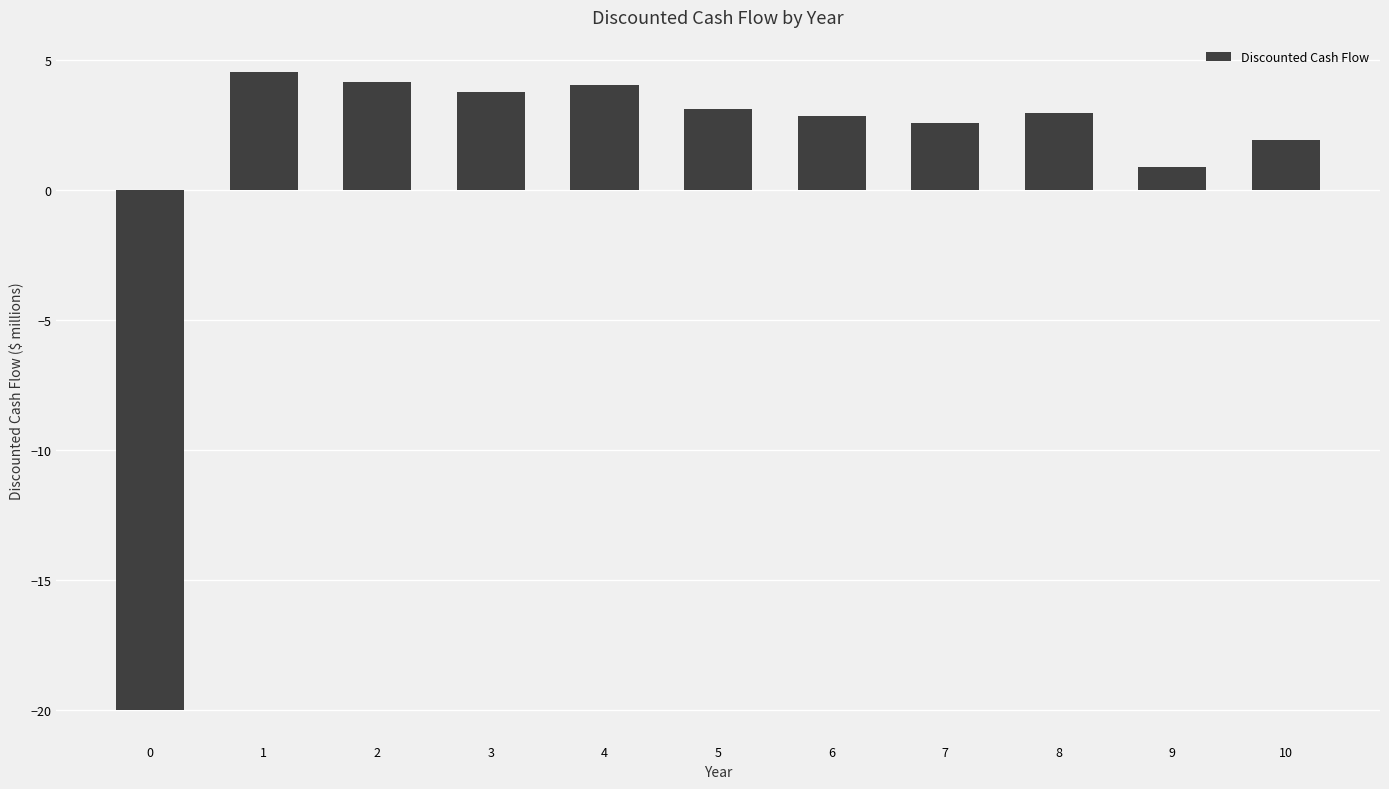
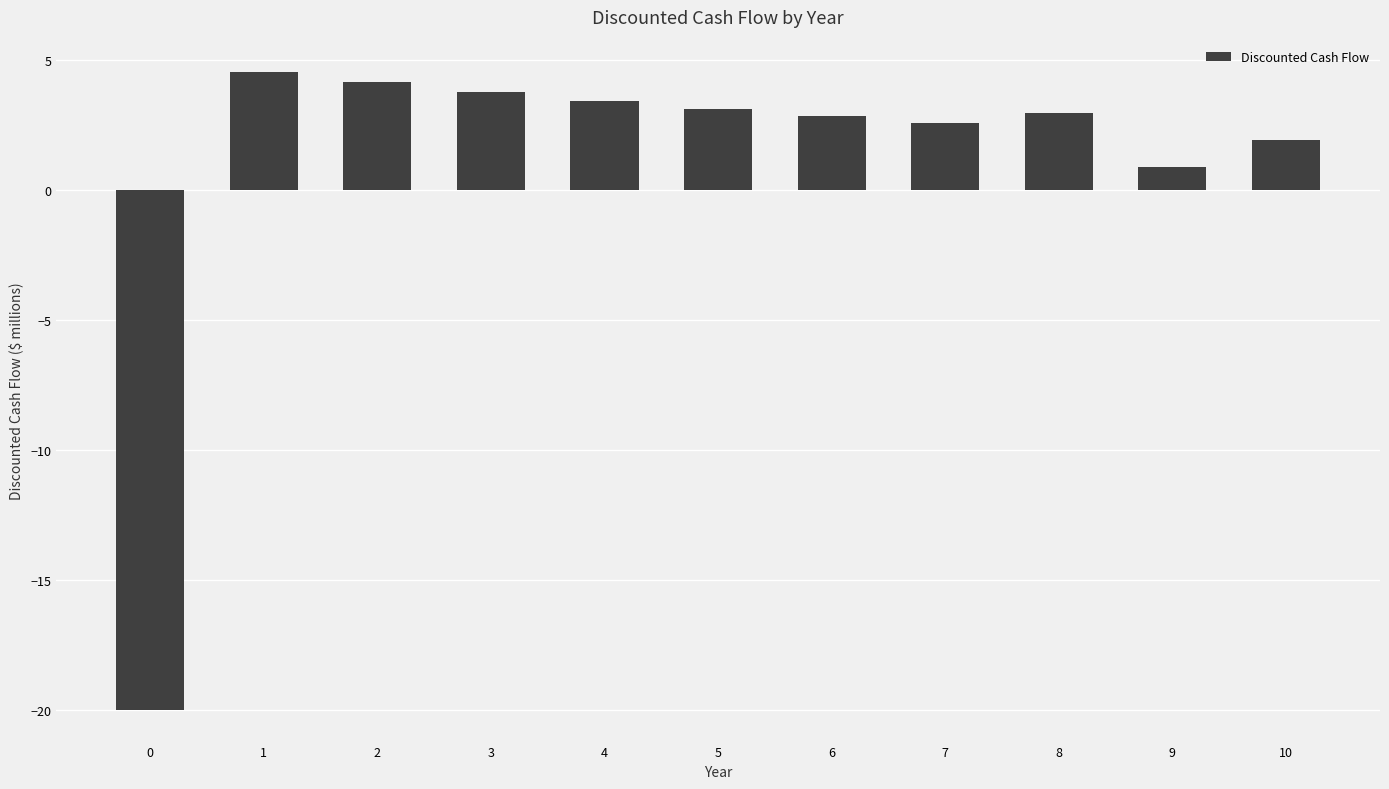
  {
    "0": -20.0,
    "1": 4.5,
    "2": 4.1,
    "3": 3.8,
-   "4": 4.0,
+   "4": 3.4,
    "5": 3.1,
    "6": 2.8,
    "7": 2.6,
    "8": 2.9,
    "9": 0.9,
    "10": 1.9
  }
